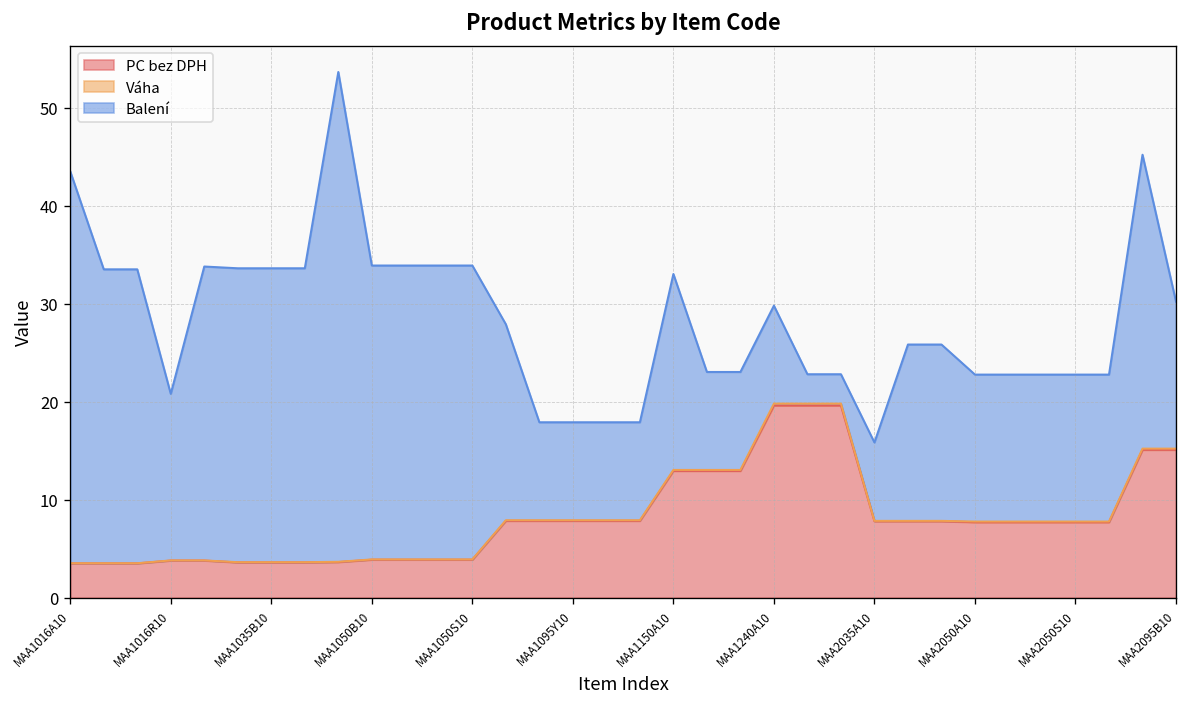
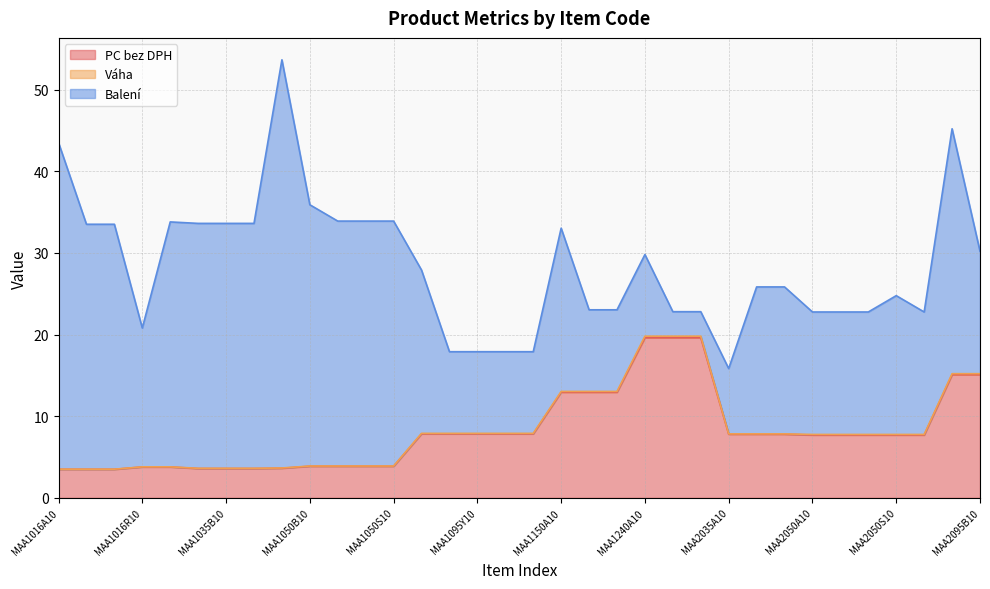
  {
    "Balení": {
      "MAA1016A10": 40,
      "MAA1016R10": 17,
      "MAA1035B10": 30,
-     "MAA1050B10": 30,
+     "MAA1050B10": 32,
      "MAA1050S10": 30,
      "MAA1095Y10": 10,
      "MAA1150A10": 20,
      "MAA1240A10": 10,
      "MAA2035A10": 8,
      "MAA2050A10": 15,
-     "MAA2050S10": 15,
+     "MAA2050S10": 17,
      "MAA2095B10": 15
    }
  }
